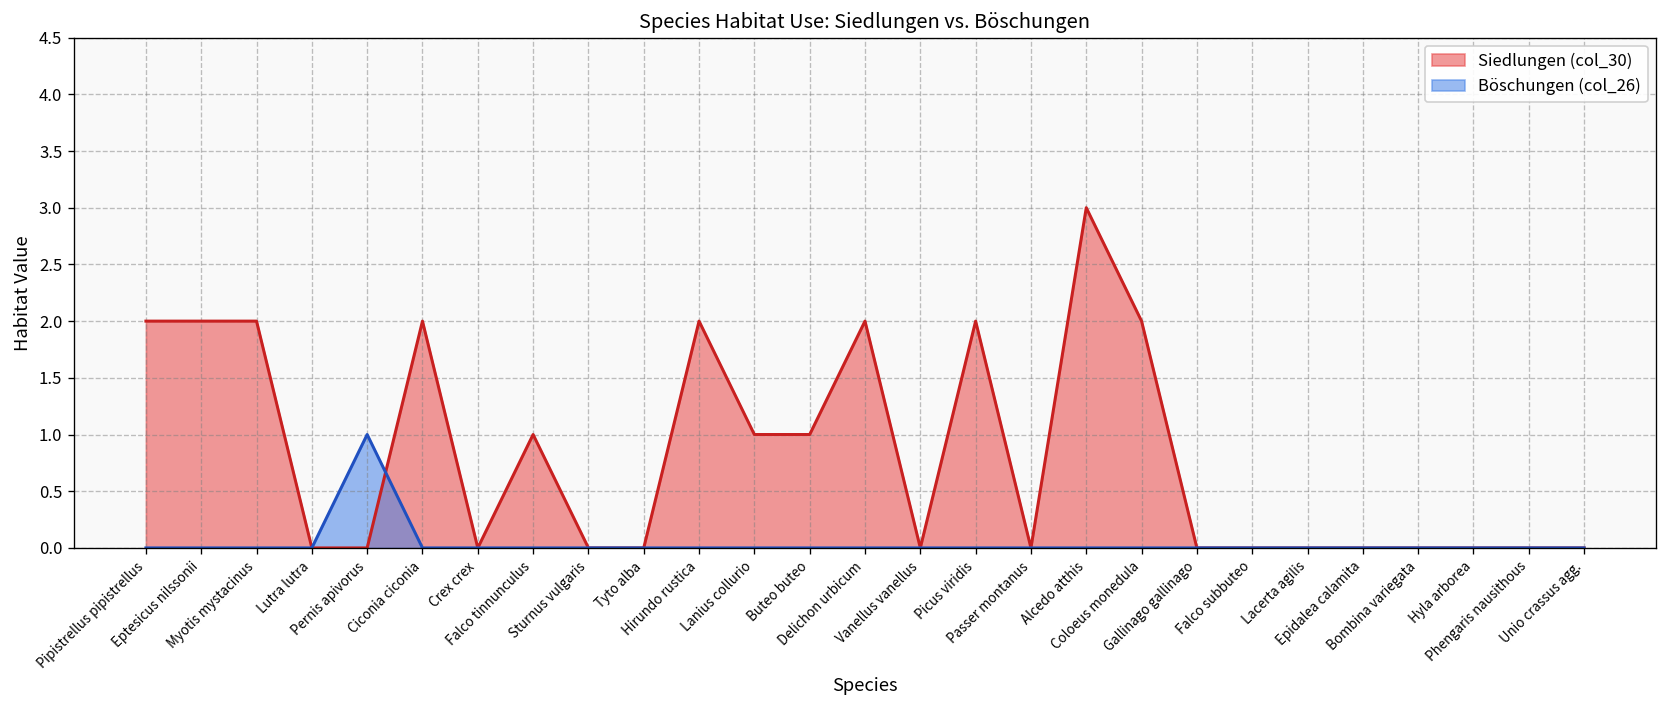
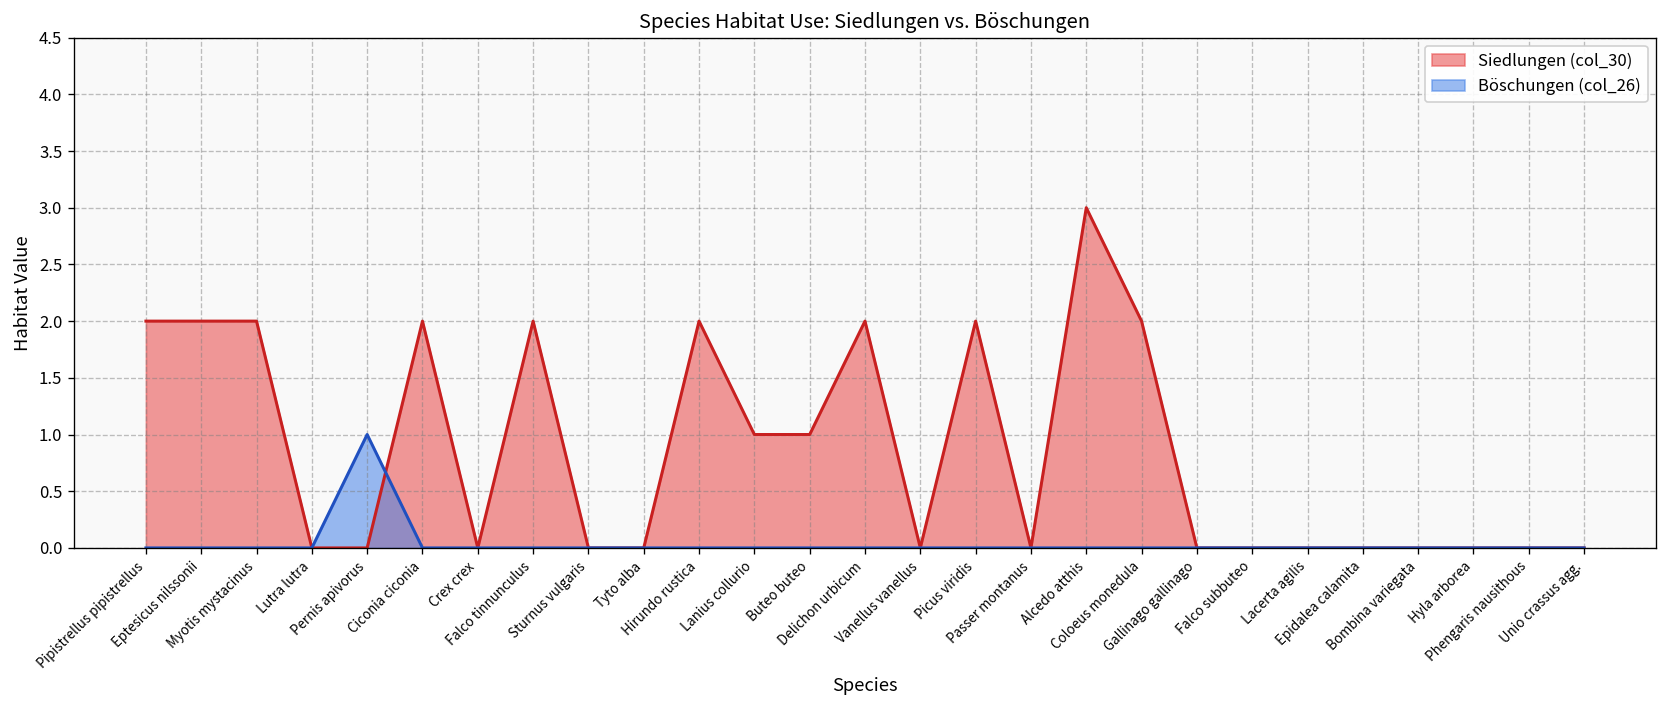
  {
    "Siedlungen (col_30)": {
      "Pipistrellus pipistrellus": 2,
      "Eptesicus nilssonii": 2,
      "Myotis mystacinus": 2,
      "Pernis apivorus": 0,
      "Ciconia ciconia": 2,
-     "Falco tinnunculus": 1,
+     "Falco tinnunculus": 2,
      "Hirundo rustica": 2,
      "Lanius collurio": 1,
      "Buteo buteo": 1,
      "Delichon urbicum": 2,
      "Picus viridis": 2,
      "Alcedo atthis": 3,
      "Coloeus monedula": 2
    },
    "Böschungen (col_26)": {
      "Pipistrellus pipistrellus": 0,
      "Eptesicus nilssonii": 0,
      "Myotis mystacinus": 0,
      "Pernis apivorus": 1,
      "Ciconia ciconia": 0,
      "Falco tinnunculus": 0,
      "Hirundo rustica": 0,
      "Lanius collurio": 0,
      "Buteo buteo": 0,
      "Delichon urbicum": 0,
      "Picus viridis": 0,
      "Alcedo atthis": 0,
      "Coloeus monedula": 0
    }
  }
